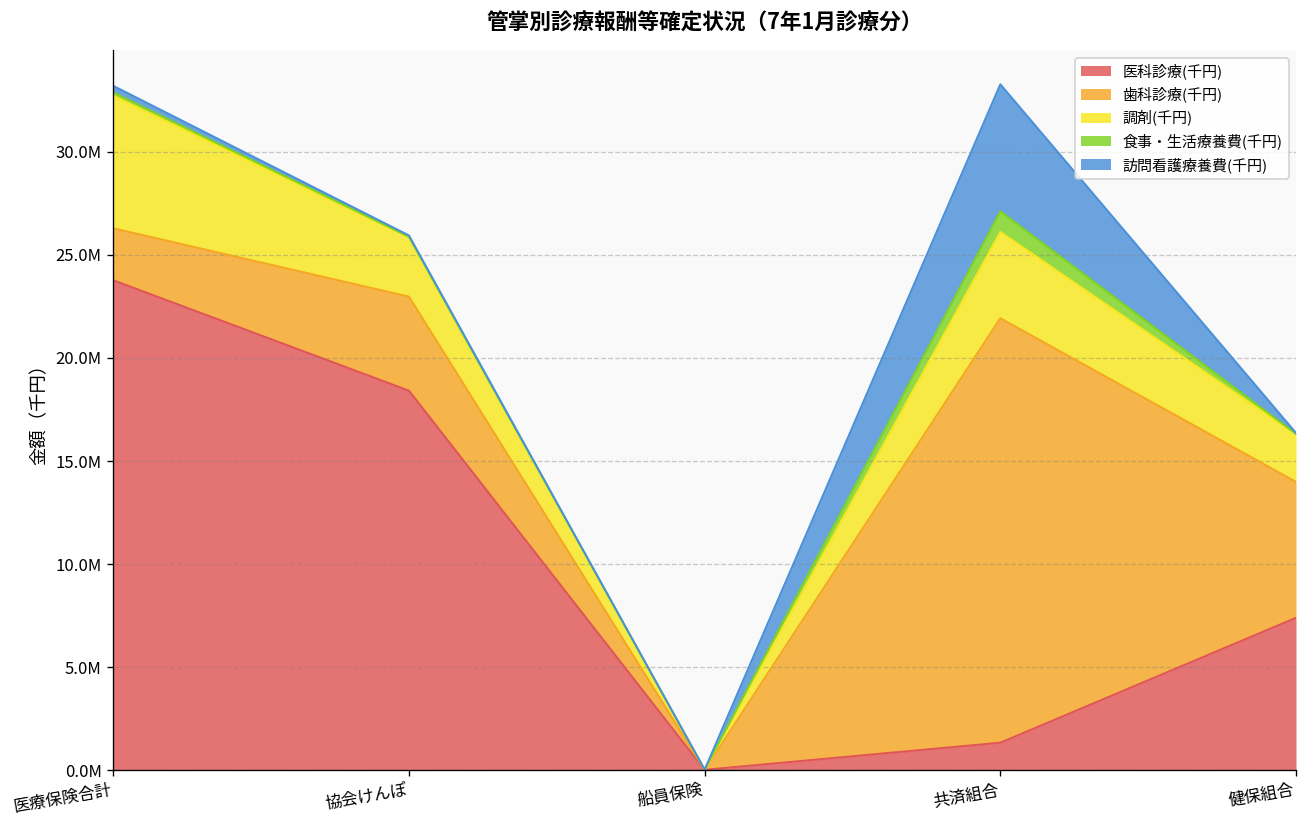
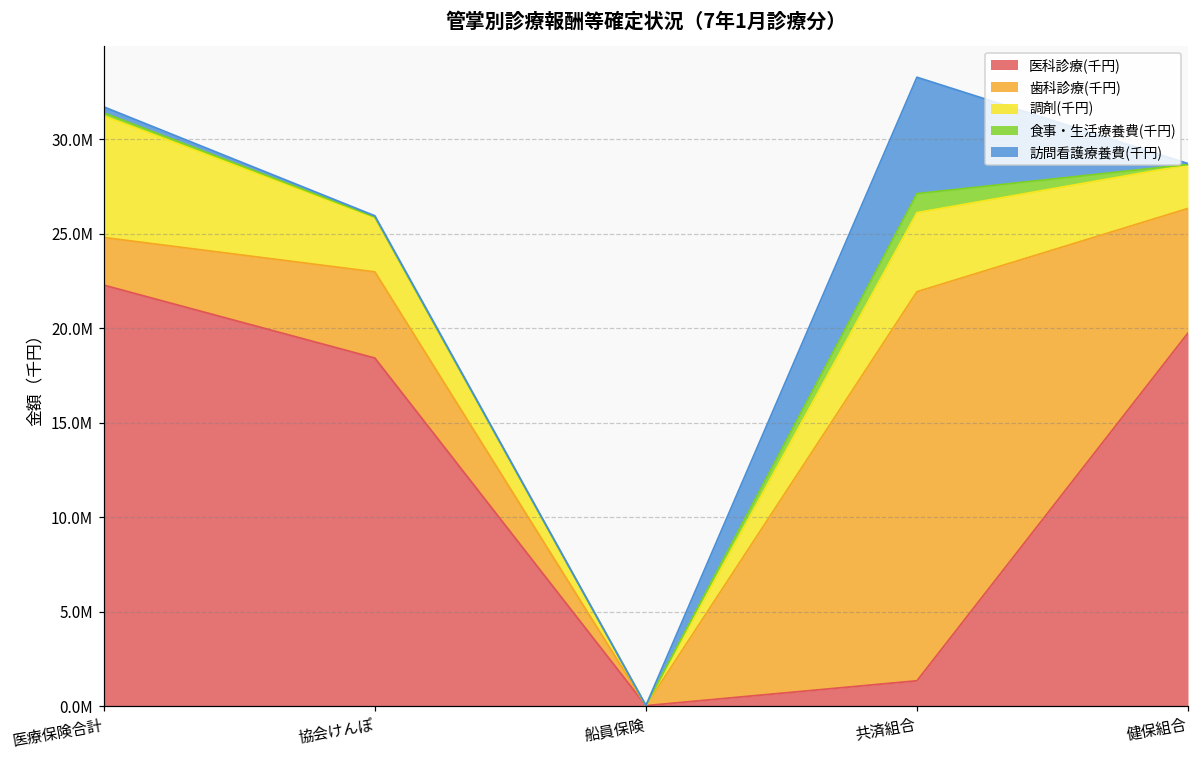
  {
    "医科診療(千円)": {
-     "医療保険合計": 23800000,
+     "医療保険合計": 22300000,
      "協会けんぽ": 18400000,
      "共済組合": 1300000,
-     "健保組合": 7400000
+     "健保組合": 19700000
    },
    "歯科診療(千円)": {
      "医療保険合計": 2500000,
      "協会けんぽ": 4600000,
      "共済組合": 20600000,
      "健保組合": 6600000
    },
    "調剤(千円)": {
      "医療保険合計": 6400000,
      "共済組合": 4200000
    },
    "食事・生活療養費(千円)": {
      "医療保険合計": 200000,
      "共済組合": 1000000
    },
    "訪問看護療養費(千円)": {
      "医療保険合計": 300000,
      "共済組合": 6200000
    }
  }
